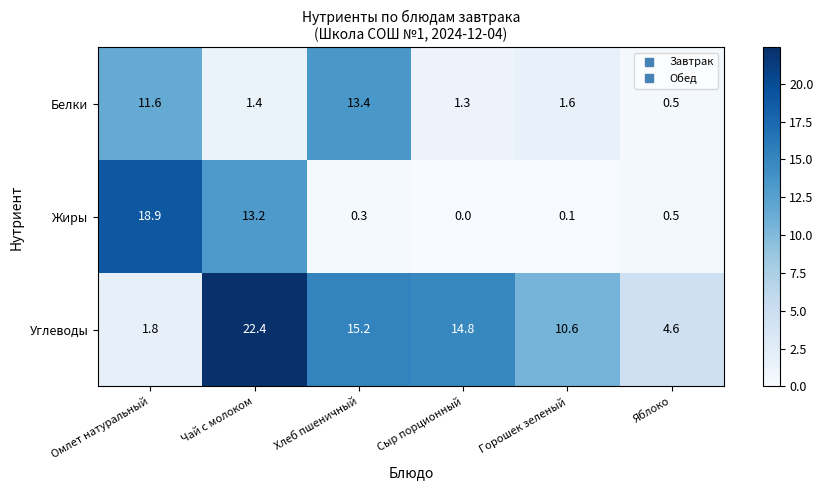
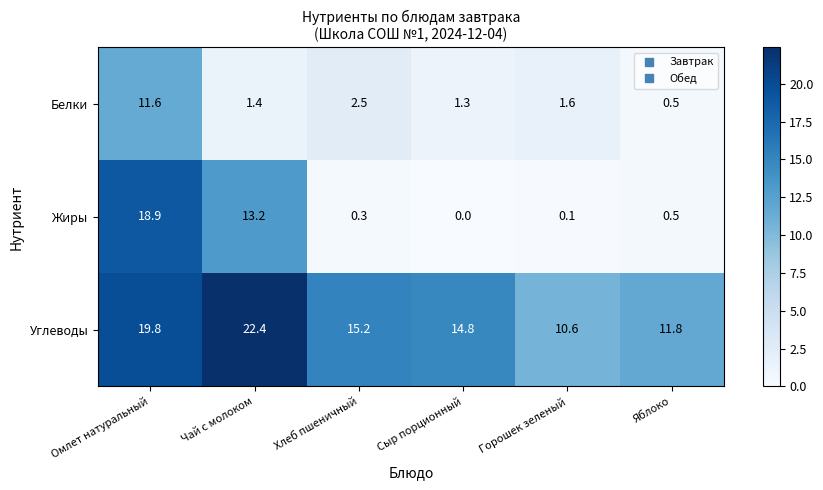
  {
    "Белки": {
      "Омлет натуральный": 11.6,
      "Чай с молоком": 1.4,
-     "Хлеб пшеничный": 13.4,
+     "Хлеб пшеничный": 2.5,
      "Сыр порционный": 1.3,
      "Горошек зеленый": 1.6,
      "Яблоко": 0.5
    },
    "Жиры": {
      "Омлет натуральный": 18.9,
      "Чай с молоком": 13.2,
      "Хлеб пшеничный": 0.3,
      "Сыр порционный": 0.0,
      "Горошек зеленый": 0.1,
      "Яблоко": 0.5
    },
    "Углеводы": {
-     "Омлет натуральный": 1.8,
+     "Омлет натуральный": 19.8,
      "Чай с молоком": 22.4,
      "Хлеб пшеничный": 15.2,
      "Сыр порционный": 14.8,
      "Горошек зеленый": 10.6,
-     "Яблоко": 4.6
+     "Яблоко": 11.8
    }
  }
